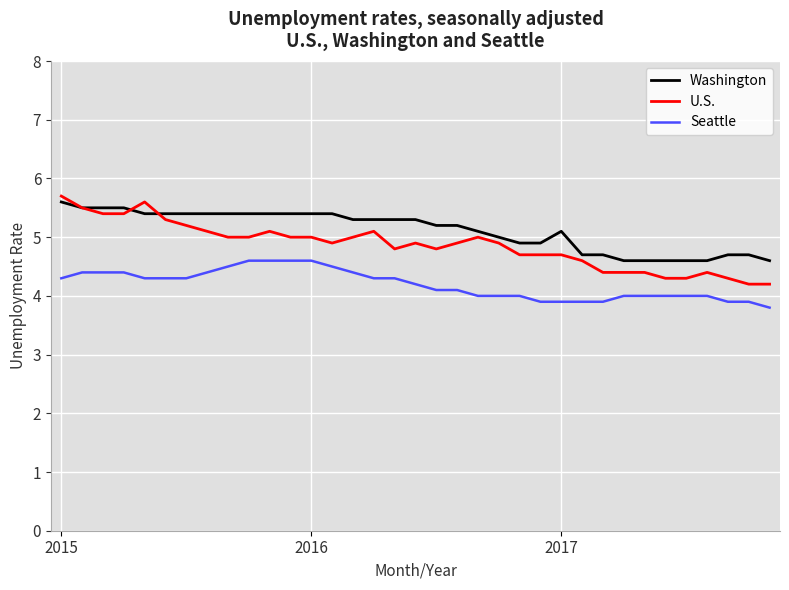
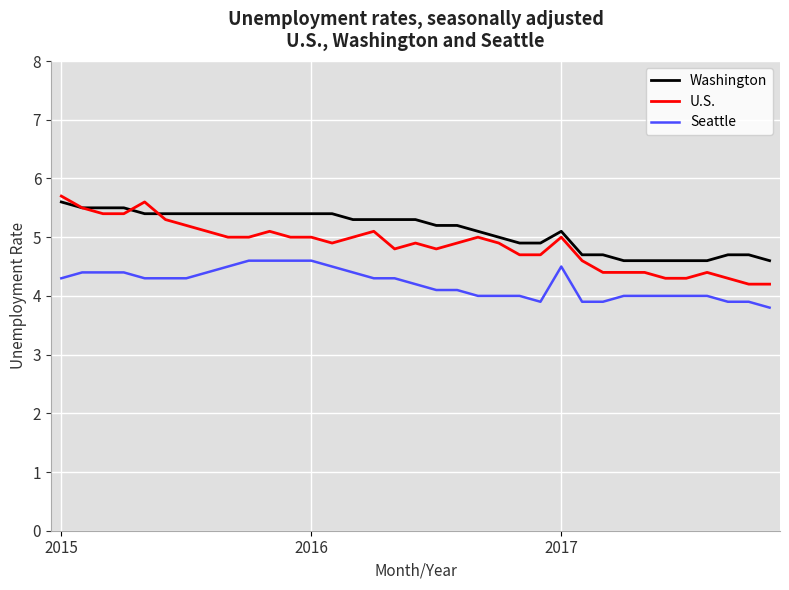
  {
    "Washington": {
      "2015": 5.6,
      "2016": 5.4,
      "2017": 5.1
    },
    "U.S.": {
      "2015": 5.7,
      "2016": 5.0,
-     "2017": 4.7
+     "2017": 5.0
    },
    "Seattle": {
      "2015": 4.3,
      "2016": 4.6,
-     "2017": 3.9
+     "2017": 4.5
    }
  }
